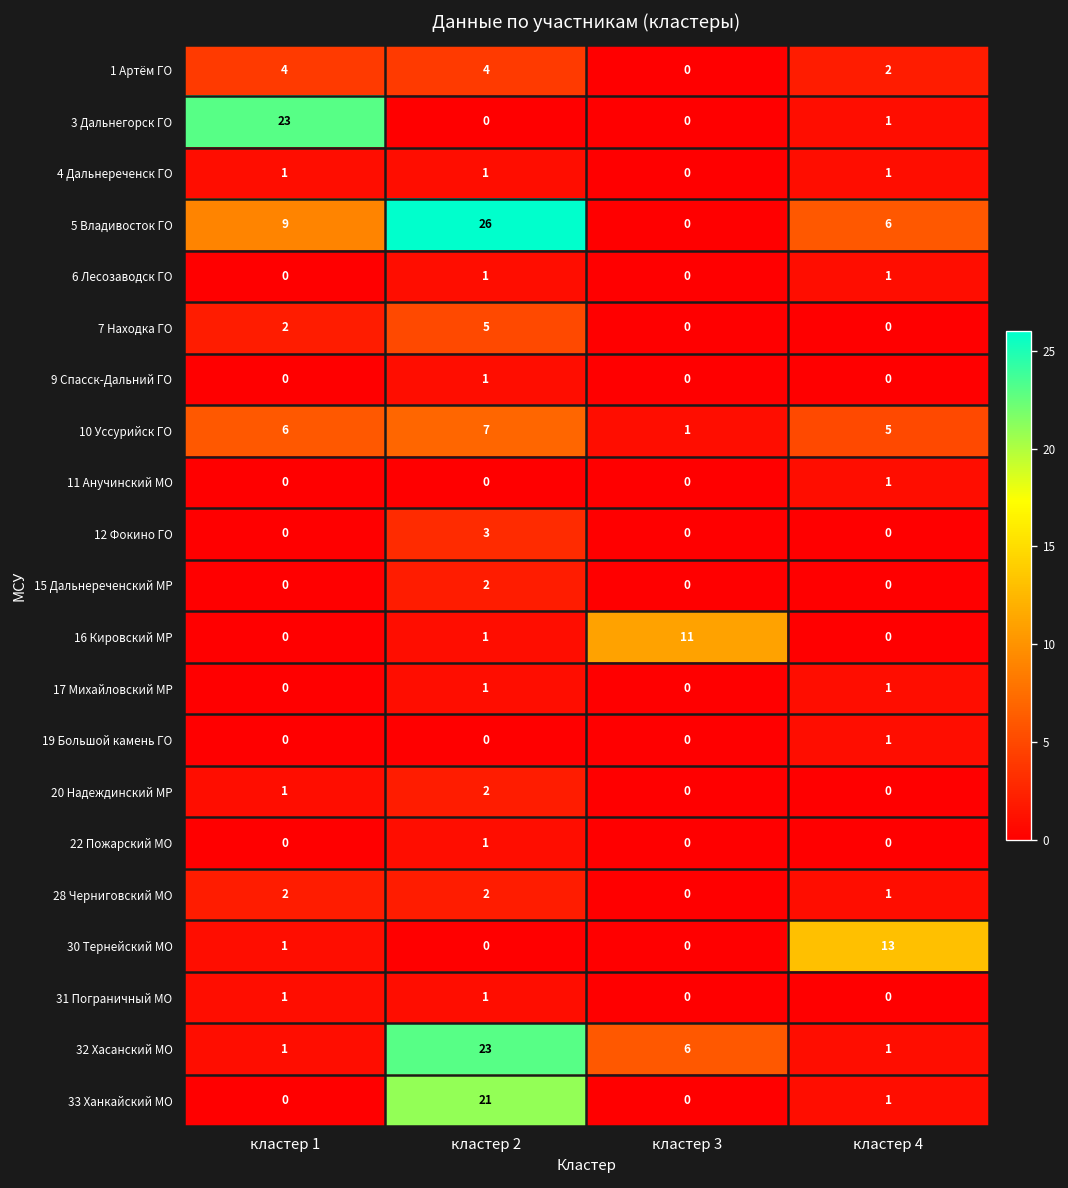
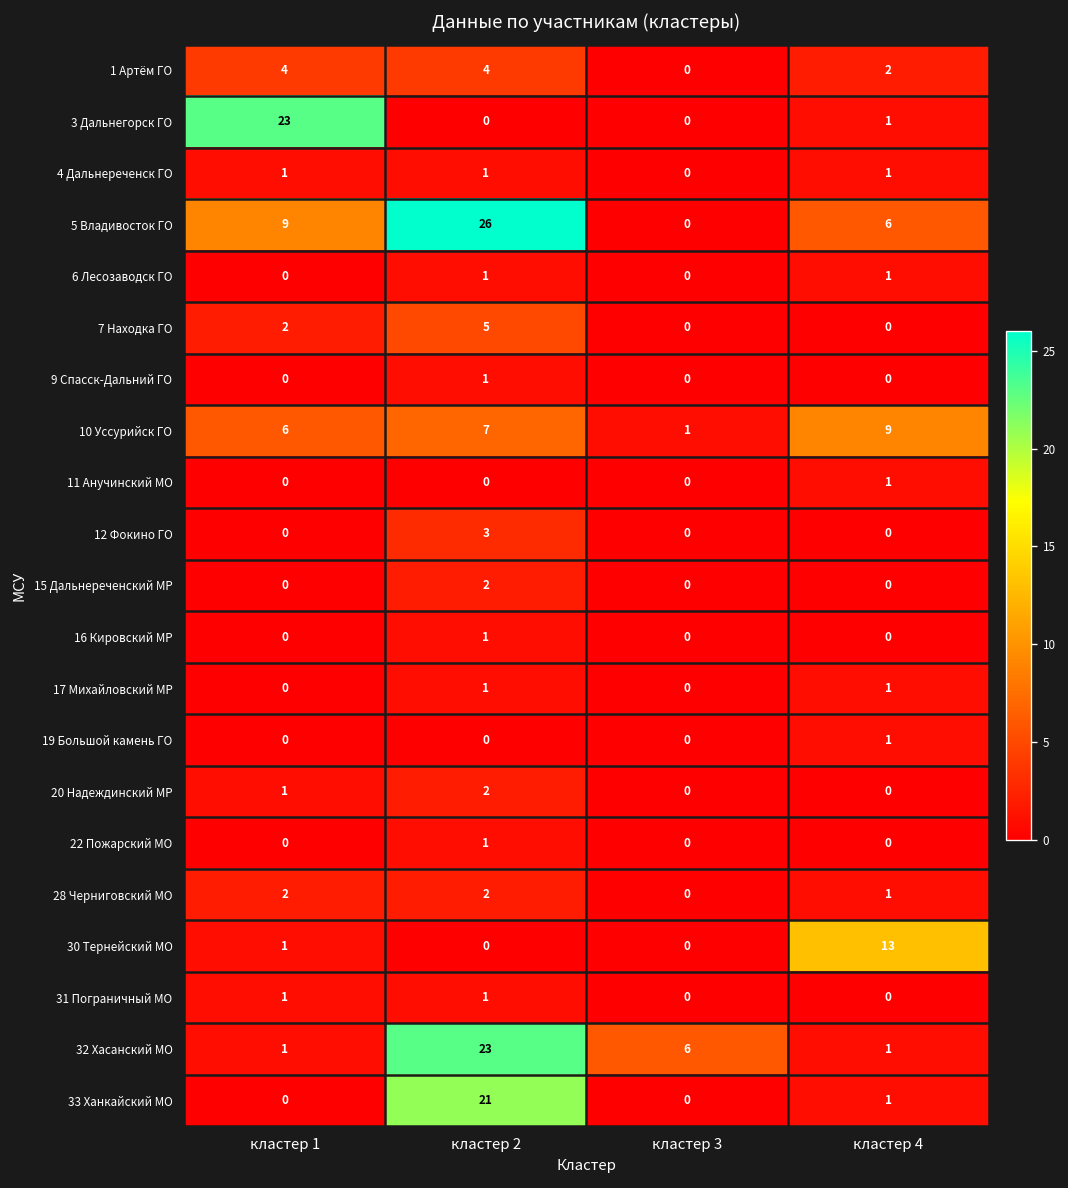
  {
    "1 Артём ГО": {
      "кластер 1": 4,
      "кластер 2": 4,
      "кластер 3": 0,
      "кластер 4": 2
    },
    "3 Дальнегорск ГО": {
      "кластер 1": 23,
      "кластер 2": 0,
      "кластер 3": 0,
      "кластер 4": 1
    },
    "4 Дальнереченск ГО": {
      "кластер 1": 1,
      "кластер 2": 1,
      "кластер 3": 0,
      "кластер 4": 1
    },
    "5 Владивосток ГО": {
      "кластер 1": 9,
      "кластер 2": 26,
      "кластер 3": 0,
      "кластер 4": 6
    },
    "6 Лесозаводск ГО": {
      "кластер 1": 0,
      "кластер 2": 1,
      "кластер 3": 0,
      "кластер 4": 1
    },
    "7 Находка ГО": {
      "кластер 1": 2,
      "кластер 2": 5,
      "кластер 3": 0,
      "кластер 4": 0
    },
    "9 Спасск-Дальний ГО": {
      "кластер 1": 0,
      "кластер 2": 1,
      "кластер 3": 0,
      "кластер 4": 0
    },
    "10 Уссурийск ГО": {
      "кластер 1": 6,
      "кластер 2": 7,
      "кластер 3": 1,
-     "кластер 4": 5
+     "кластер 4": 9
    },
    "11 Анучинский МО": {
      "кластер 1": 0,
      "кластер 2": 0,
      "кластер 3": 0,
      "кластер 4": 1
    },
    "12 Фокино ГО": {
      "кластер 1": 0,
      "кластер 2": 3,
      "кластер 3": 0,
      "кластер 4": 0
    },
    "15 Дальнереченский МР": {
      "кластер 1": 0,
      "кластер 2": 2,
      "кластер 3": 0,
      "кластер 4": 0
    },
    "16 Кировский МР": {
      "кластер 1": 0,
      "кластер 2": 1,
-     "кластер 3": 11,
+     "кластер 3": 0,
      "кластер 4": 0
    },
    "17 Михайловский МР": {
      "кластер 1": 0,
      "кластер 2": 1,
      "кластер 3": 0,
      "кластер 4": 1
    },
    "19 Большой камень ГО": {
      "кластер 1": 0,
      "кластер 2": 0,
      "кластер 3": 0,
      "кластер 4": 1
    },
    "20 Надеждинский МР": {
      "кластер 1": 1,
      "кластер 2": 2,
      "кластер 3": 0,
      "кластер 4": 0
    },
    "22 Пожарский МО": {
      "кластер 1": 0,
      "кластер 2": 1,
      "кластер 3": 0,
      "кластер 4": 0
    },
    "28 Черниговский МО": {
      "кластер 1": 2,
      "кластер 2": 2,
      "кластер 3": 0,
      "кластер 4": 1
    },
    "30 Тернейский МО": {
      "кластер 1": 1,
      "кластер 2": 0,
      "кластер 3": 0,
      "кластер 4": 13
    },
    "31 Пограничный МО": {
      "кластер 1": 1,
      "кластер 2": 1,
      "кластер 3": 0,
      "кластер 4": 0
    },
    "32 Хасанский МО": {
      "кластер 1": 1,
      "кластер 2": 23,
      "кластер 3": 6,
      "кластер 4": 1
    },
    "33 Ханкайский МО": {
      "кластер 1": 0,
      "кластер 2": 21,
      "кластер 3": 0,
      "кластер 4": 1
    }
  }
